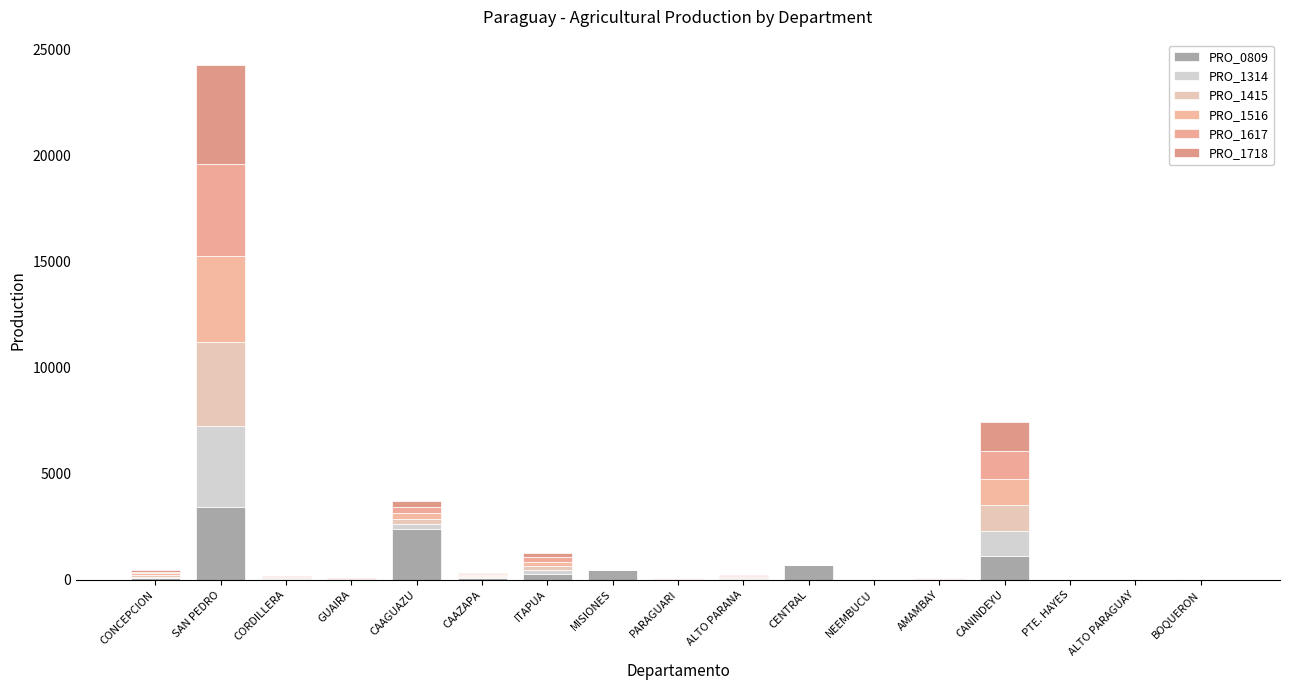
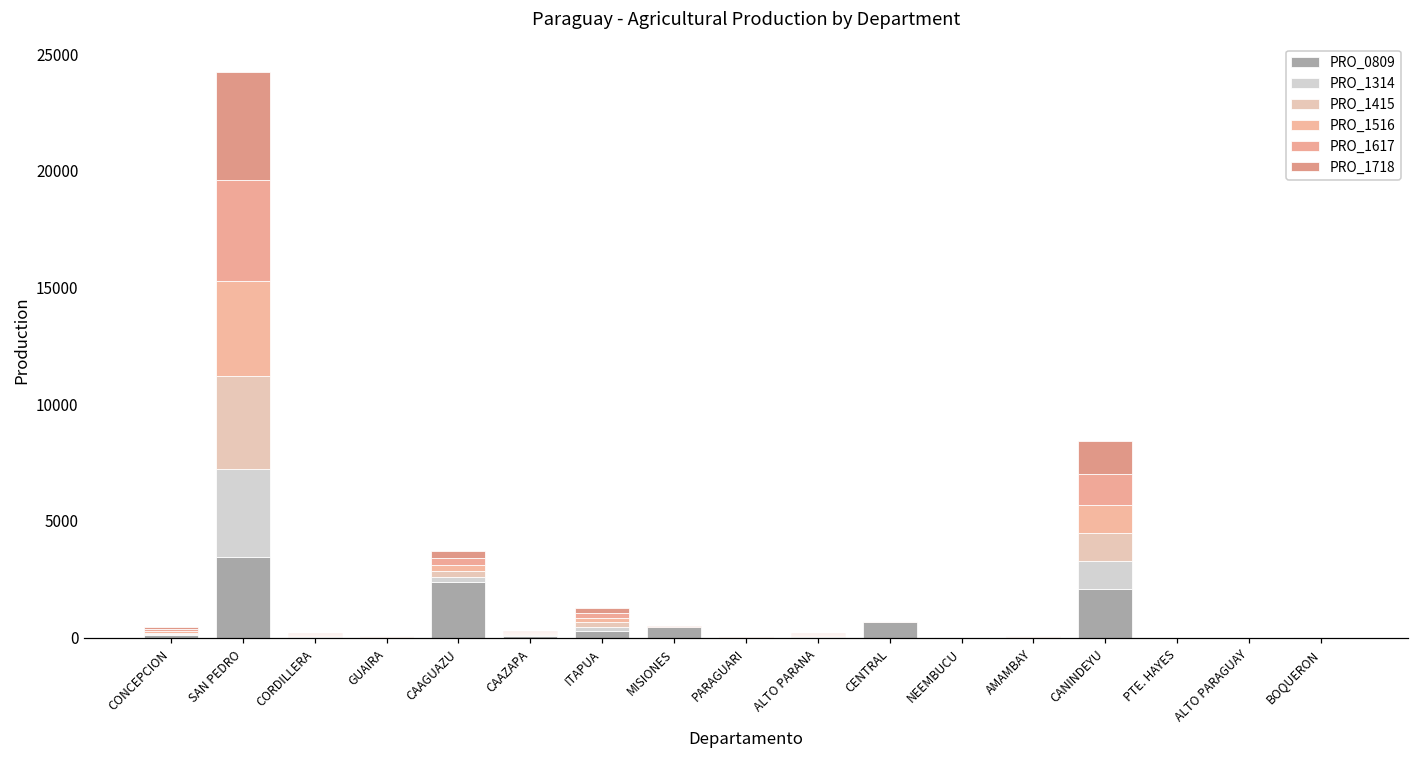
  {
    "PRO_0809": {
      "SAN PEDRO": 3400,
      "CAAGUAZU": 2400,
      "ITAPUA": 300,
      "MISIONES": 400,
      "CENTRAL": 700,
-     "CANINDEYU": 1100,
+     "CANINDEYU": 2100,
      "PTE. HAYES": 0,
      "ALTO PARAGUAY": 0
    }
  }
